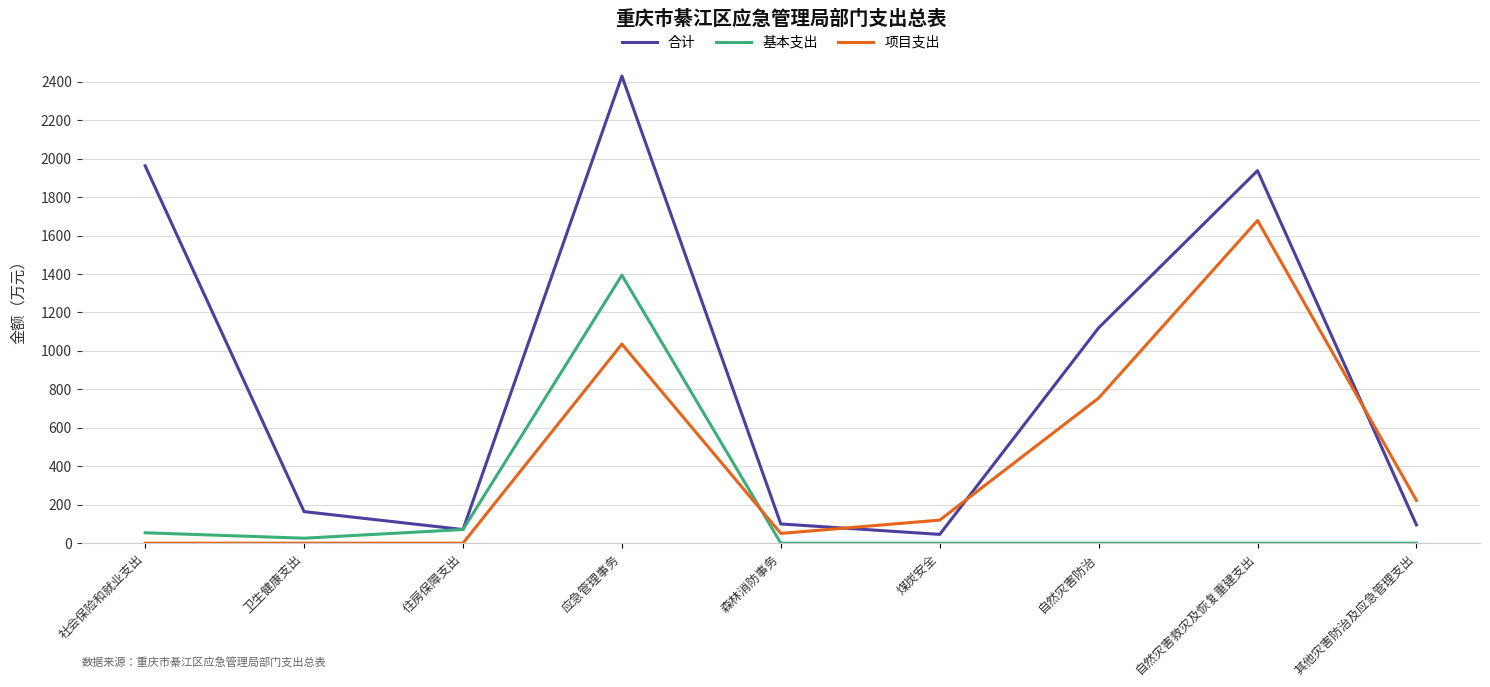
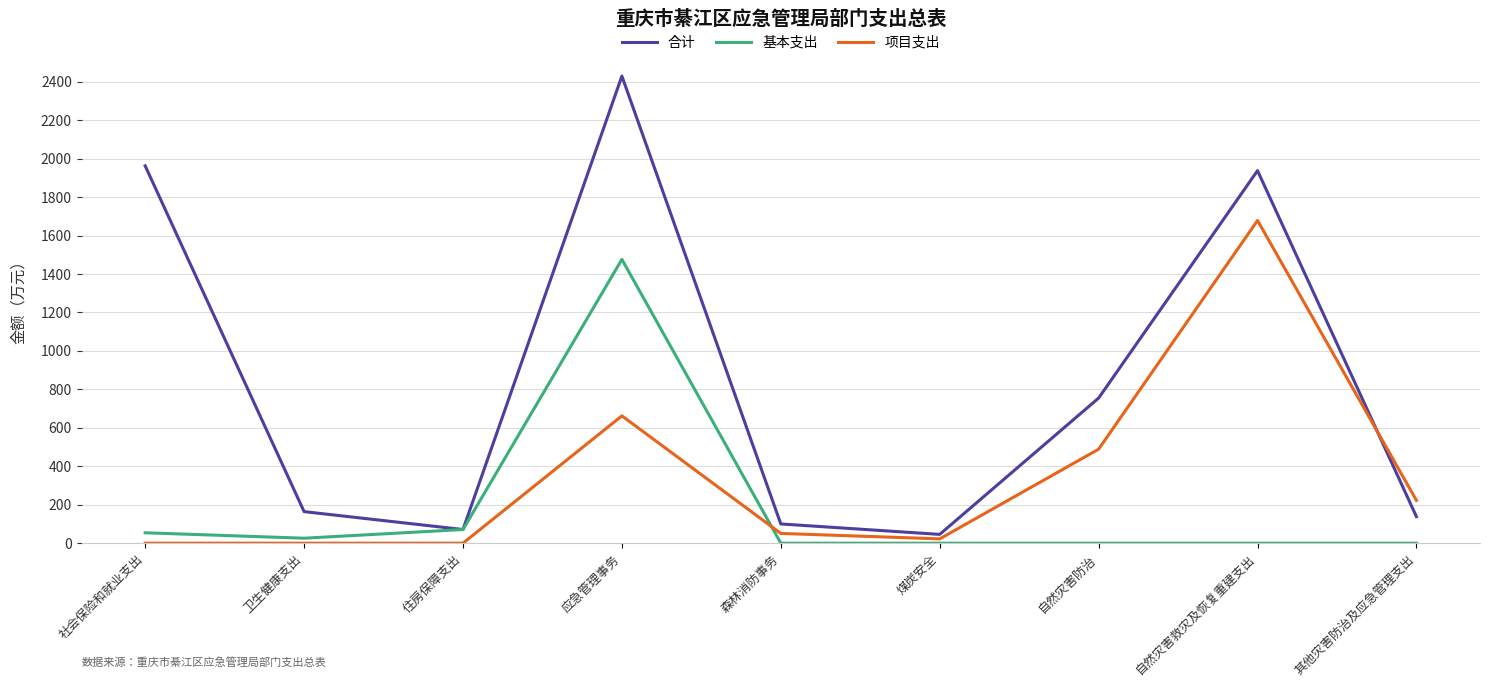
  {
    "合计": {
      "社会保险和就业支出": 1960,
      "卫生健康支出": 160,
      "应急管理事务": 2430,
      "森林消防事务": 100,
      "煤炭安全": 50,
-     "自然灾害防治": 1120,
+     "自然灾害防治": 750,
      "自然灾害救灾及恢复重建支出": 1940,
-     "其他灾害防治及应急管理支出": 100
+     "其他灾害防治及应急管理支出": 140
    },
    "基本支出": {
      "社会保险和就业支出": 50,
      "卫生健康支出": 30,
-     "应急管理事务": 1390,
+     "应急管理事务": 1480,
      "森林消防事务": 0,
      "煤炭安全": 0,
      "自然灾害防治": 0,
      "自然灾害救灾及恢复重建支出": 0,
      "其他灾害防治及应急管理支出": 0
    },
    "项目支出": {
      "社会保险和就业支出": 0,
      "卫生健康支出": 0,
      "住房保障支出": 0,
-     "应急管理事务": 1040,
+     "应急管理事务": 660,
      "森林消防事务": 50,
-     "煤炭安全": 120,
-     "自然灾害防治": 750,
+     "煤炭安全": 20,
+     "自然灾害防治": 490,
      "自然灾害救灾及恢复重建支出": 1680,
      "其他灾害防治及应急管理支出": 220
    }
  }
